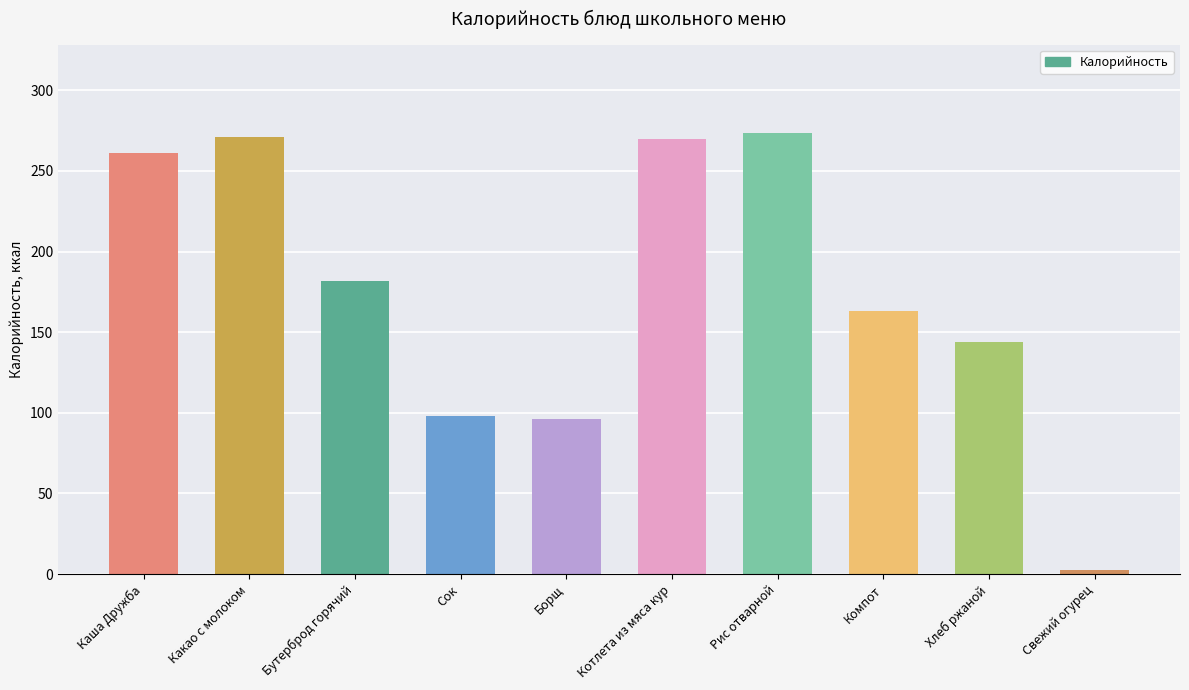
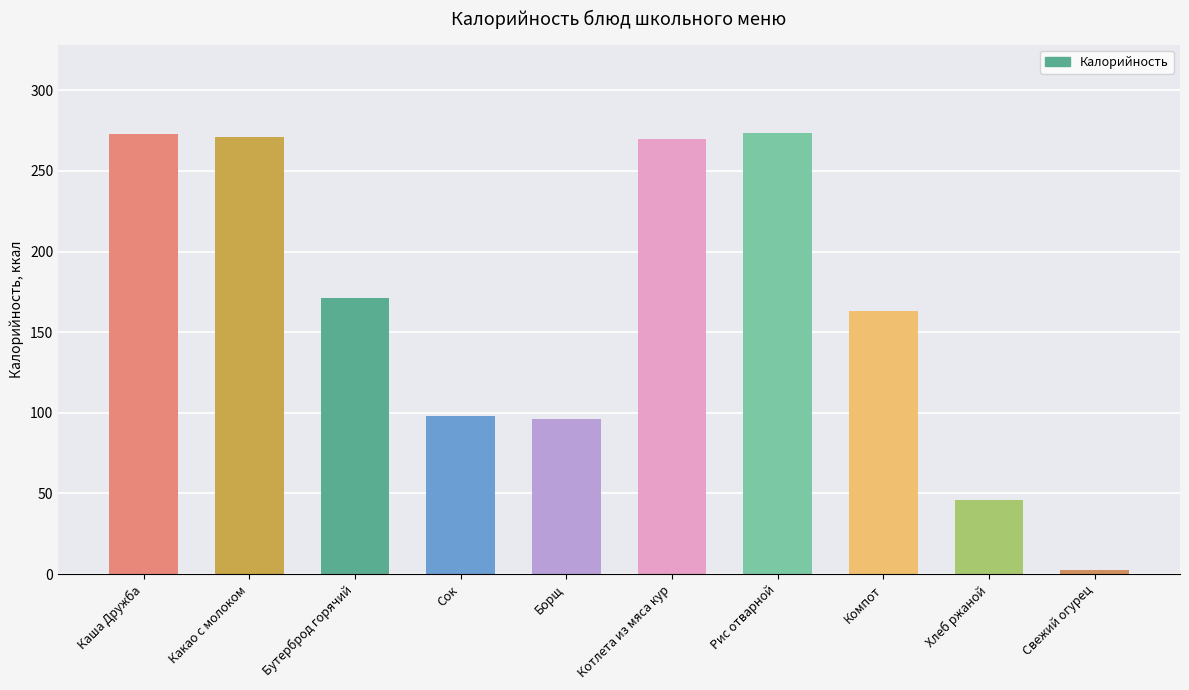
  {
-   "Каша Дружба": 261,
+   "Каша Дружба": 273,
    "Какао с молоком": 271,
-   "Бутерброд горячий": 182,
+   "Бутерброд горячий": 171,
    "Сок": 98,
    "Борщ": 96,
    "Котлета из мяса кур": 270,
    "Рис отварной": 274,
    "Компот": 163,
-   "Хлеб ржаной": 144,
+   "Хлеб ржаной": 46,
    "Свежий огурец": 3
  }
